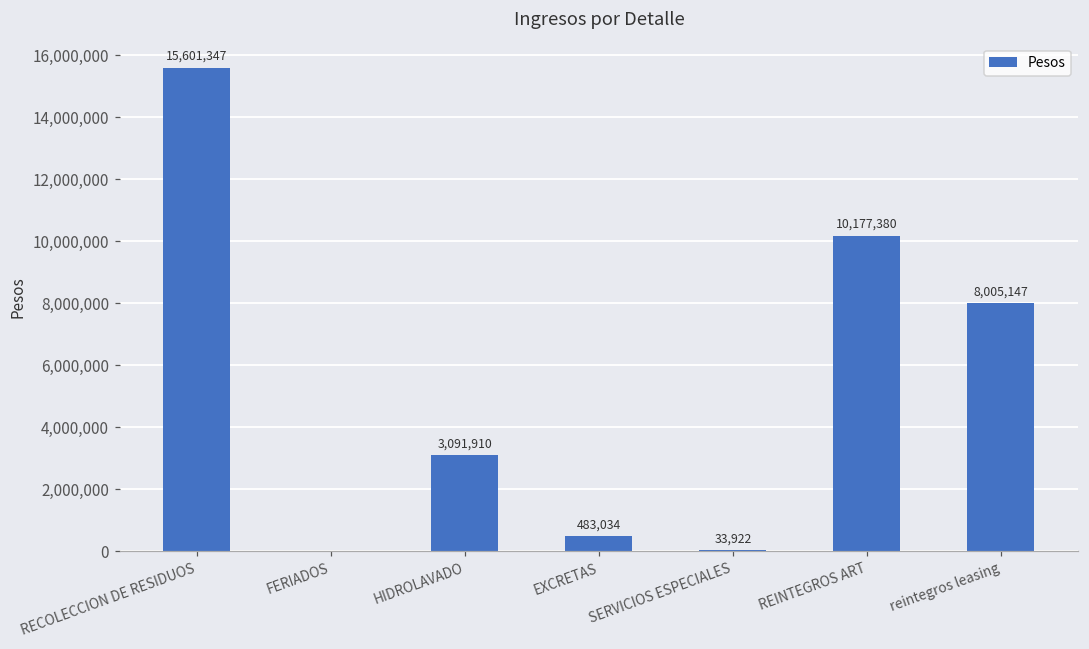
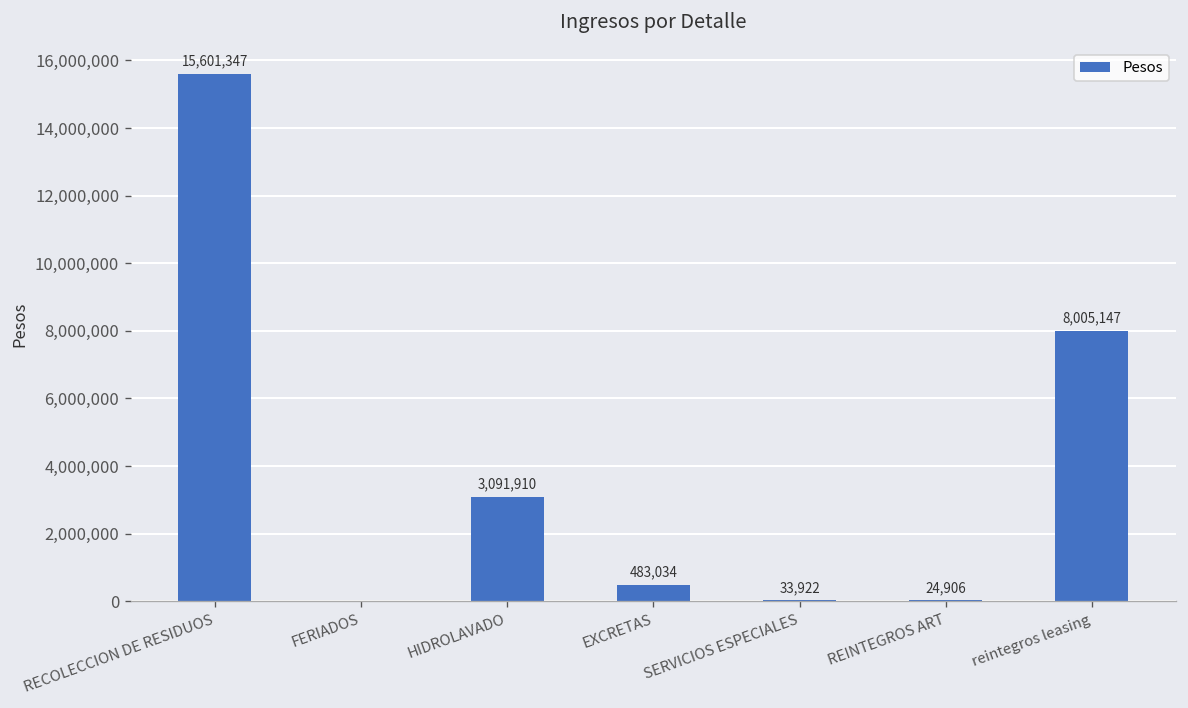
  {
    "RECOLECCION DE RESIDUOS": "15,601,347",
    "HIDROLAVADO": "3,091,910",
    "EXCRETAS": "483,034",
    "SERVICIOS ESPECIALES": "33,922",
-   "REINTEGROS ART": "10,177,380",
+   "REINTEGROS ART": "24,906",
    "reintegros leasing": "8,005,147"
  }
